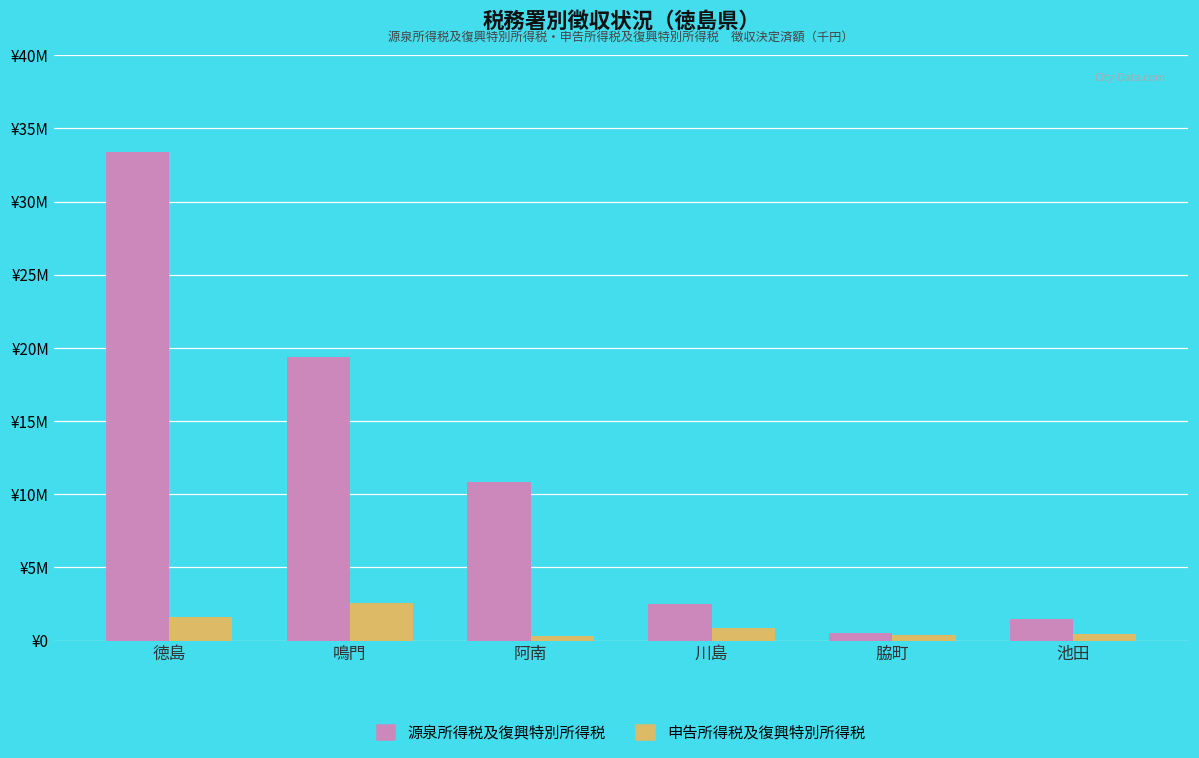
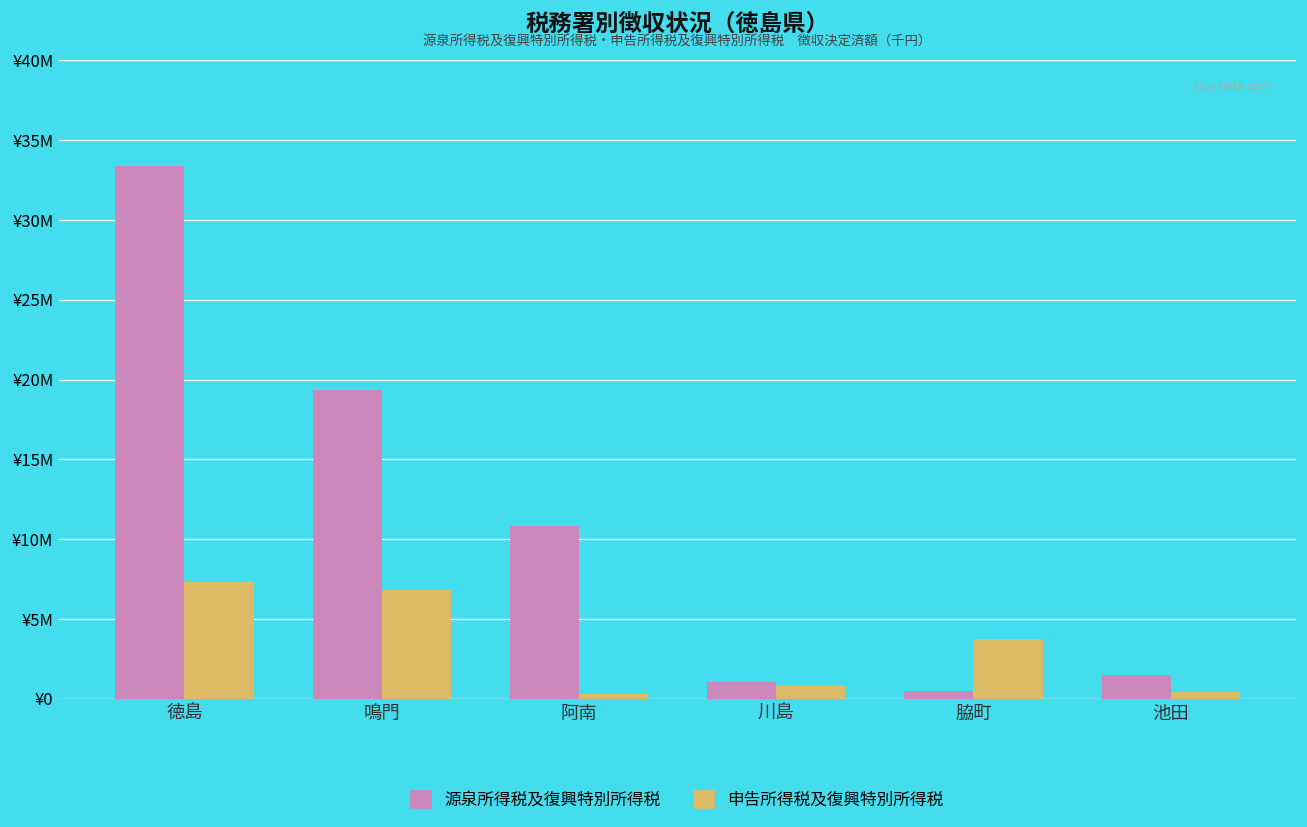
  {
    "源泉所得税及復興特別所得税": {
      "徳島": "¥33400000",
      "鳴門": "¥19400000",
      "阿南": "¥10800000",
-     "川島": "¥2500000",
+     "川島": "¥1000000",
      "脇町": "¥500000",
      "池田": "¥1500000"
    },
    "申告所得税及復興特別所得税": {
-     "徳島": "¥1600000",
-     "鳴門": "¥2600000",
+     "徳島": "¥7300000",
+     "鳴門": "¥6800000",
      "阿南": "¥300000",
      "川島": "¥900000",
-     "脇町": "¥400000",
+     "脇町": "¥3700000",
      "池田": "¥400000"
    }
  }
